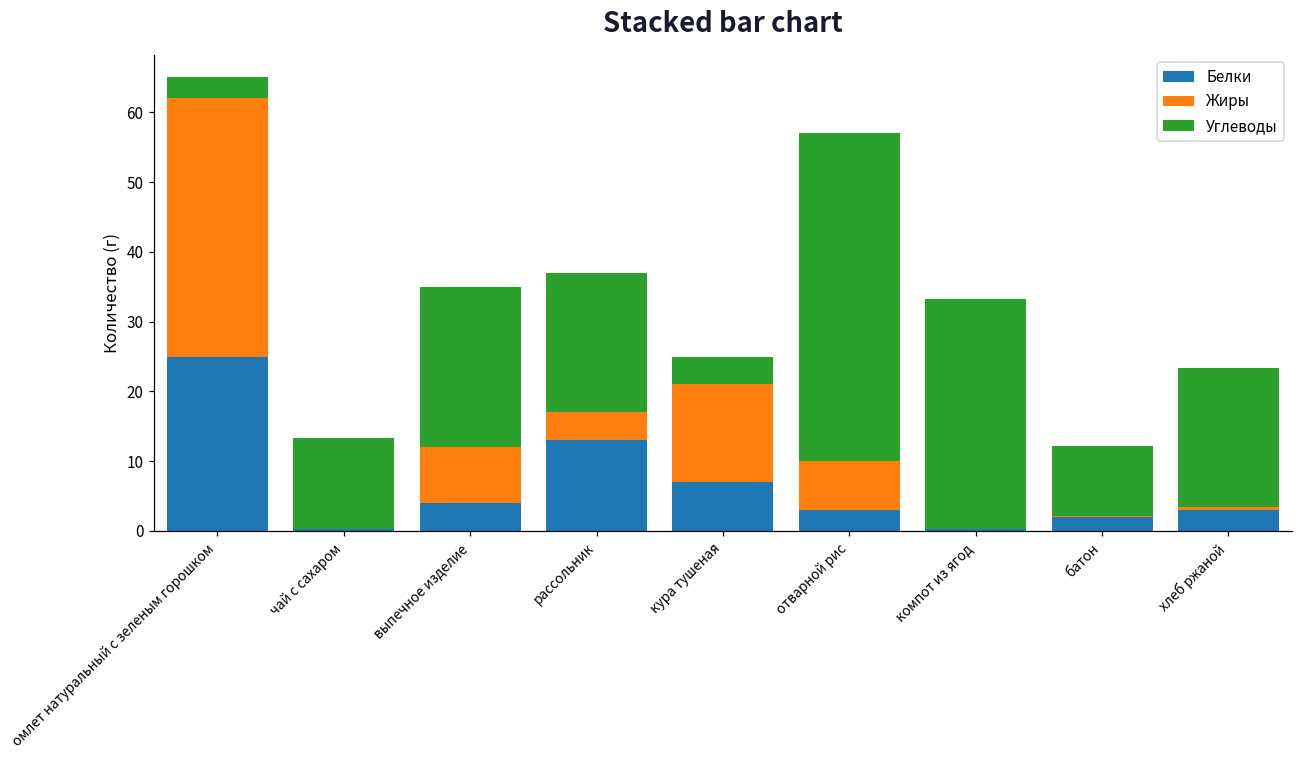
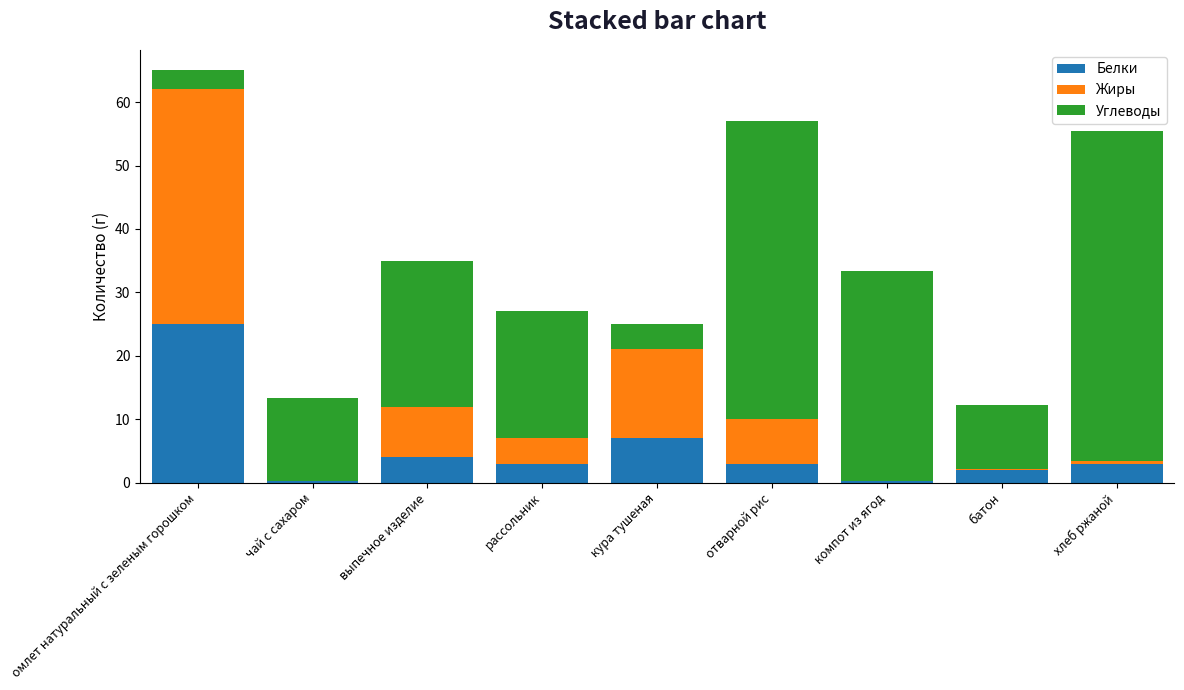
  {
    "Белки": {
      "омлет натуральный с зеленым горошком": 25,
      "выпечное изделие": 4,
-     "рассольник": 13,
+     "рассольник": 3,
      "кура тушеная": 7,
      "отварной рис": 3,
      "батон": 2,
      "хлеб ржаной": 3
    },
    "Жиры": {
      "омлет натуральный с зеленым горошком": 37,
      "выпечное изделие": 8,
      "рассольник": 4,
      "кура тушеная": 14,
      "отварной рис": 7,
      "хлеб ржаной": 0
    },
    "Углеводы": {
      "омлет натуральный с зеленым горошком": 3,
      "чай с сахаром": 13,
      "выпечное изделие": 23,
      "рассольник": 20,
      "кура тушеная": 4,
      "отварной рис": 47,
      "компот из ягод": 33,
      "батон": 10,
-     "хлеб ржаной": 20
+     "хлеб ржаной": 52
    }
  }
